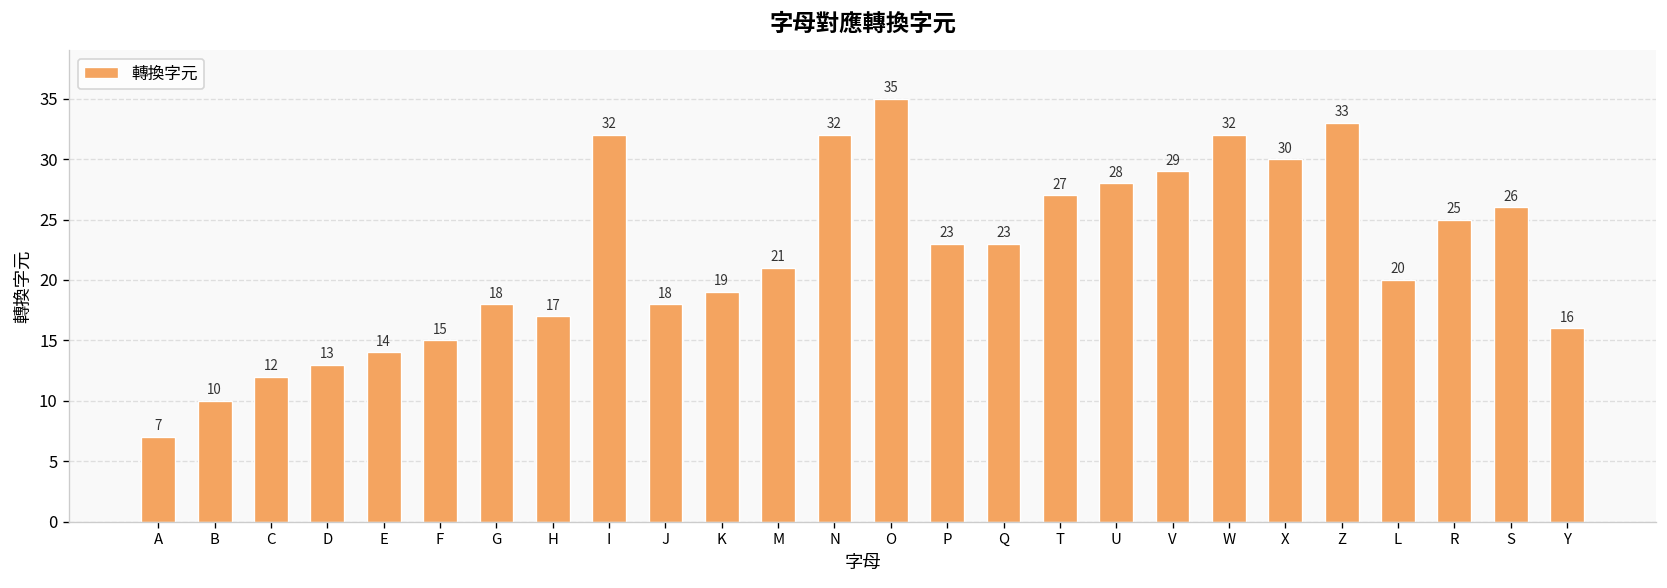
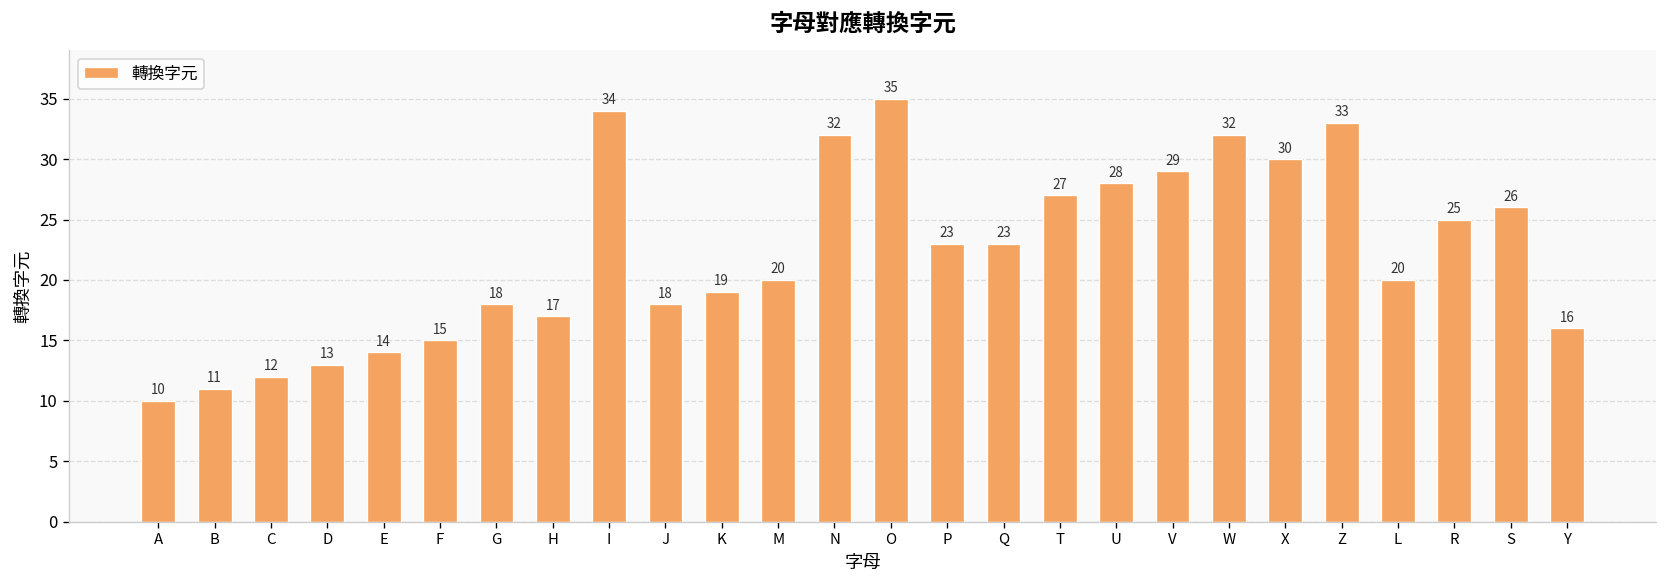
  {
-   "A": 7,
-   "B": 10,
+   "A": 10,
+   "B": 11,
    "C": 12,
    "D": 13,
    "E": 14,
    "F": 15,
    "G": 18,
    "H": 17,
-   "I": 32,
+   "I": 34,
    "J": 18,
    "K": 19,
-   "M": 21,
+   "M": 20,
    "N": 32,
    "O": 35,
    "P": 23,
    "Q": 23,
    "T": 27,
    "U": 28,
    "V": 29,
    "W": 32,
    "X": 30,
    "Z": 33,
    "L": 20,
    "R": 25,
    "S": 26,
    "Y": 16
  }
